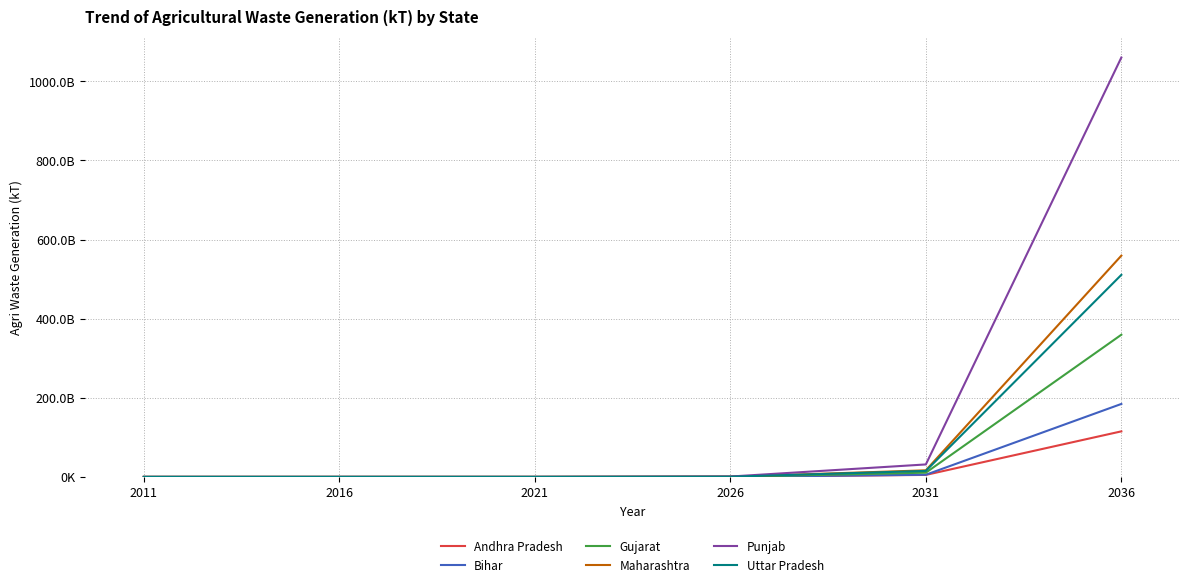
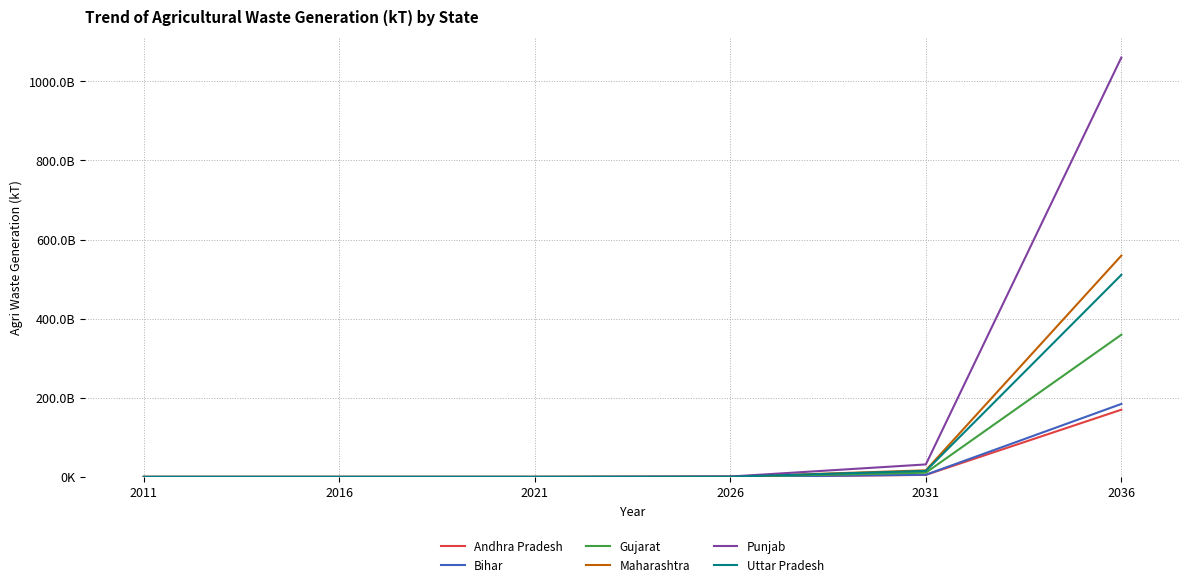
  {
    "Andhra Pradesh": {
-     "2036": 120000000000
+     "2036": 170000000000
    },
    "Bihar": {
      "2036": 180000000000
    },
    "Gujarat": {
      "2036": 360000000000
    },
    "Maharashtra": {
      "2036": 560000000000
    },
    "Punjab": {
      "2031": 30000000000,
      "2036": 1060000000000
    },
    "Uttar Pradesh": {
      "2036": 510000000000
    }
  }
